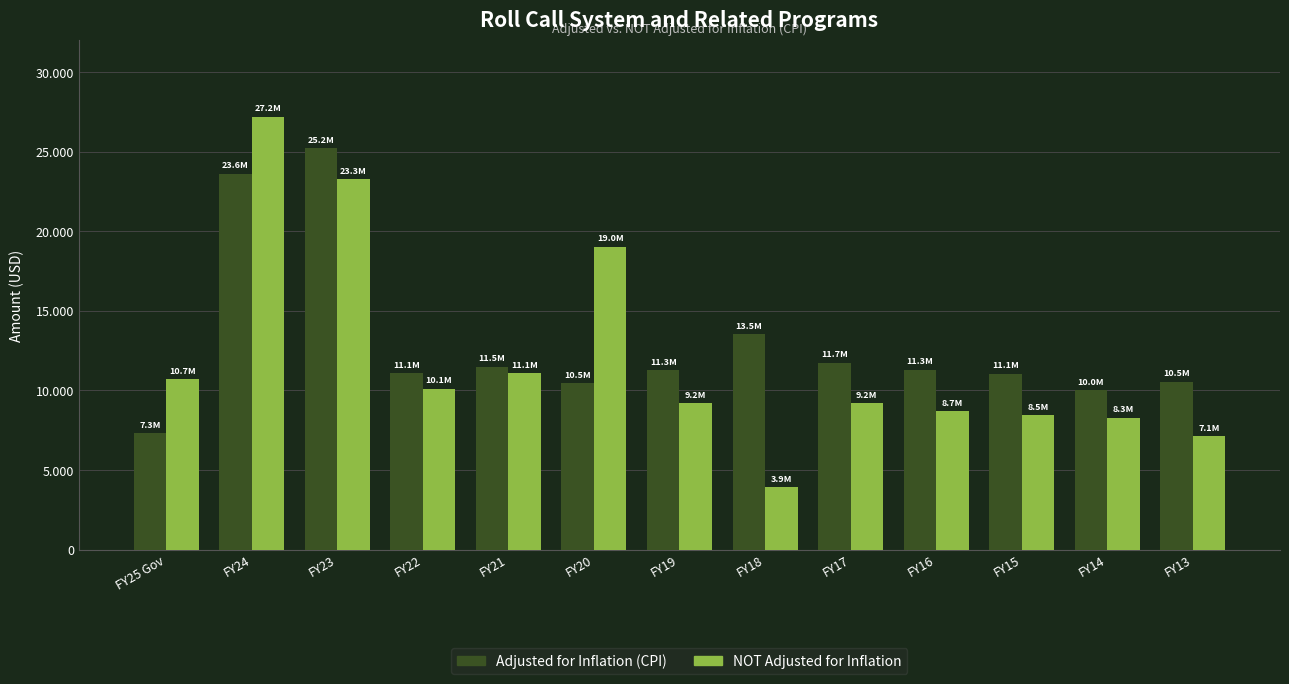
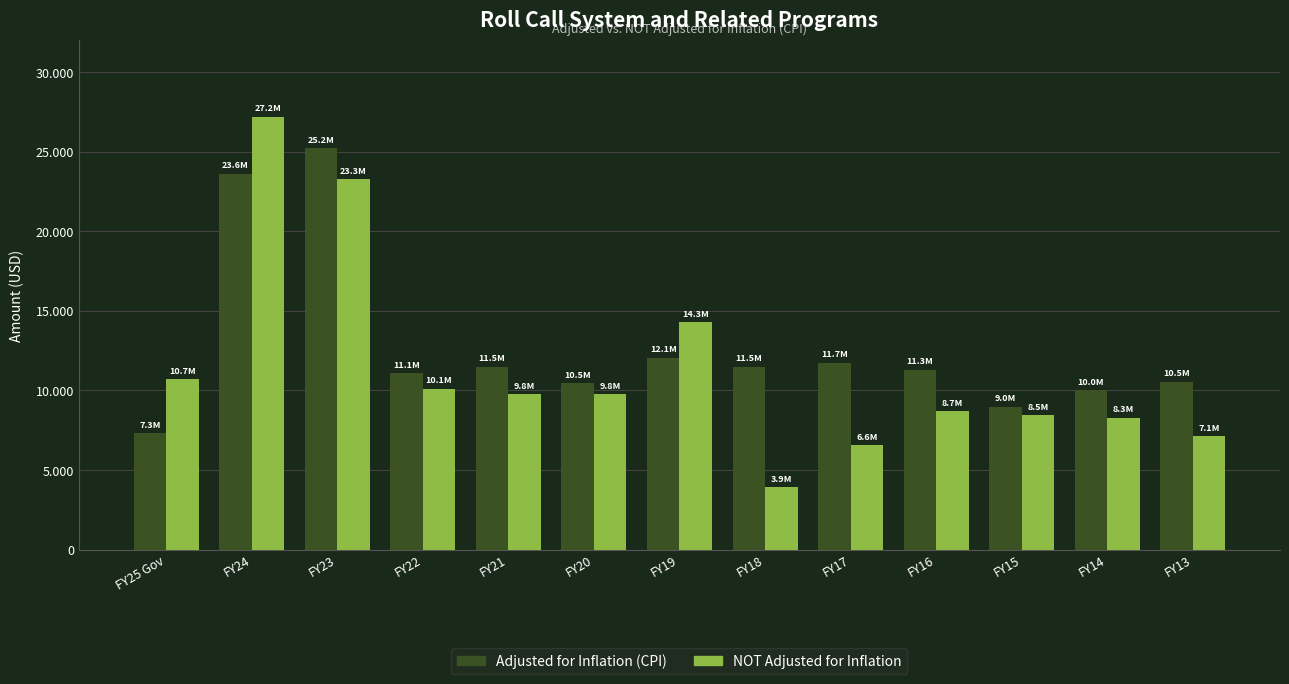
  {
    "Adjusted for Inflation (CPI)": {
      "FY25 Gov": "7.3M",
      "FY24": "23.6M",
      "FY23": "25.2M",
      "FY22": "11.1M",
      "FY21": "11.5M",
      "FY20": "10.5M",
-     "FY19": "11.3M",
-     "FY18": "13.5M",
+     "FY19": "12.1M",
+     "FY18": "11.5M",
      "FY17": "11.7M",
      "FY16": "11.3M",
-     "FY15": "11.1M",
+     "FY15": "9.0M",
      "FY14": "10.0M",
      "FY13": "10.5M"
    },
    "NOT Adjusted for Inflation": {
      "FY25 Gov": "10.7M",
      "FY24": "27.2M",
      "FY23": "23.3M",
      "FY22": "10.1M",
-     "FY21": "11.1M",
-     "FY20": "19.0M",
-     "FY19": "9.2M",
+     "FY21": "9.8M",
+     "FY20": "9.8M",
+     "FY19": "14.3M",
      "FY18": "3.9M",
-     "FY17": "9.2M",
+     "FY17": "6.6M",
      "FY16": "8.7M",
      "FY15": "8.5M",
      "FY14": "8.3M",
      "FY13": "7.1M"
    }
  }
